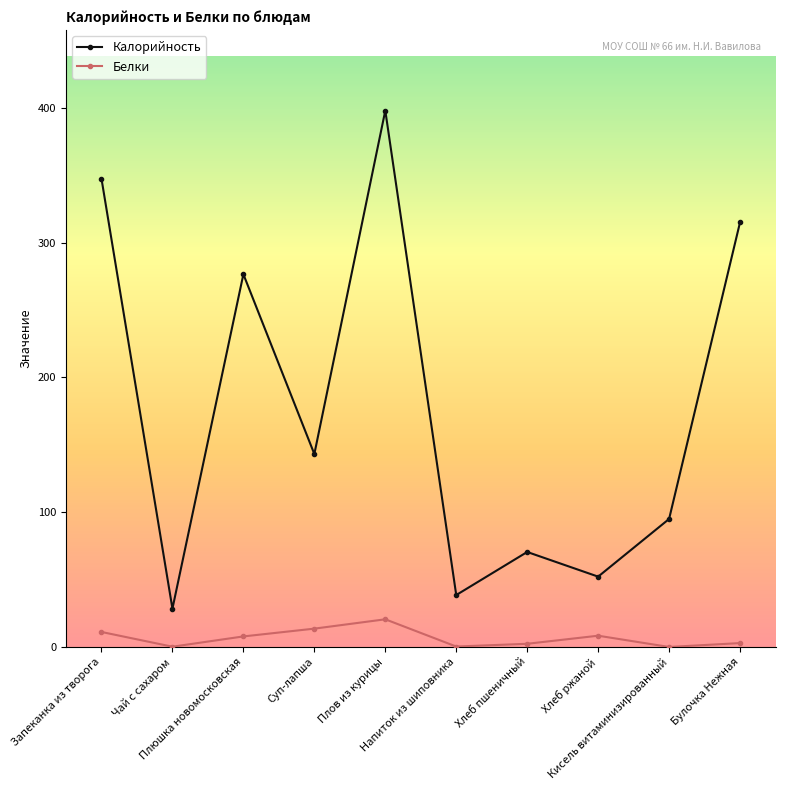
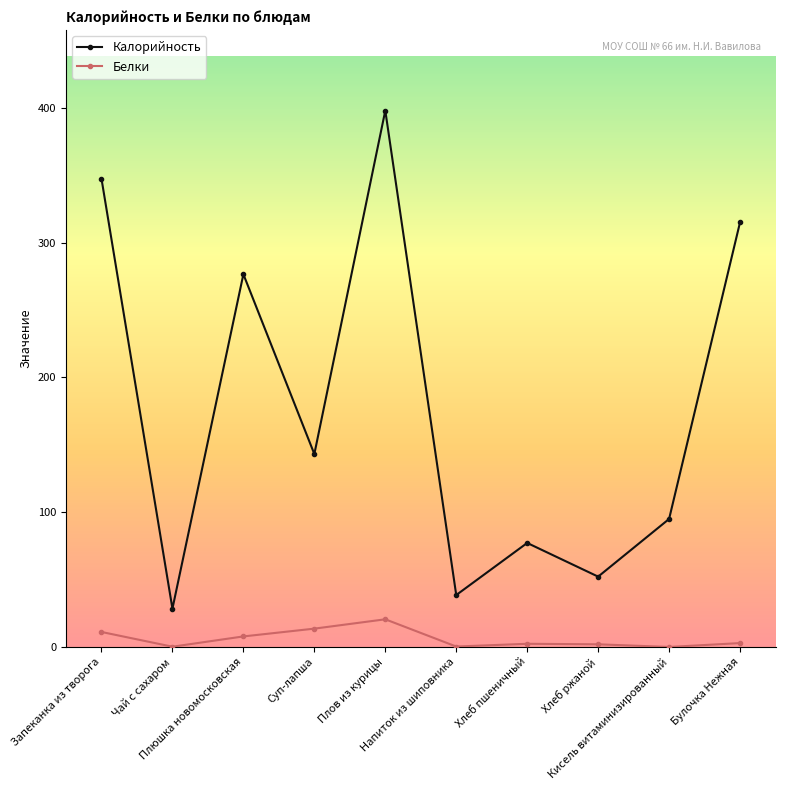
  {
    "Калорийность": {
      "Запеканка из творога": 347,
      "Чай с сахаром": 28,
      "Плюшка новомосковская": 277,
      "Суп-лапша": 143,
      "Плов из курицы": 398,
      "Напиток из шиповника": 39,
-     "Хлеб пшеничный": 71,
+     "Хлеб пшеничный": 77,
      "Хлеб ржаной": 52,
      "Кисель витаминизированный": 95,
      "Булочка Нежная": 315
    },
    "Белки": {
      "Запеканка из творога": 11,
      "Чай с сахаром": 0,
      "Плюшка новомосковская": 8,
      "Суп-лапша": 14,
      "Плов из курицы": 21,
      "Напиток из шиповника": 0,
      "Хлеб пшеничный": 2,
-     "Хлеб ржаной": 8,
+     "Хлеб ржаной": 2,
      "Кисель витаминизированный": 0,
      "Булочка Нежная": 3
    }
  }
